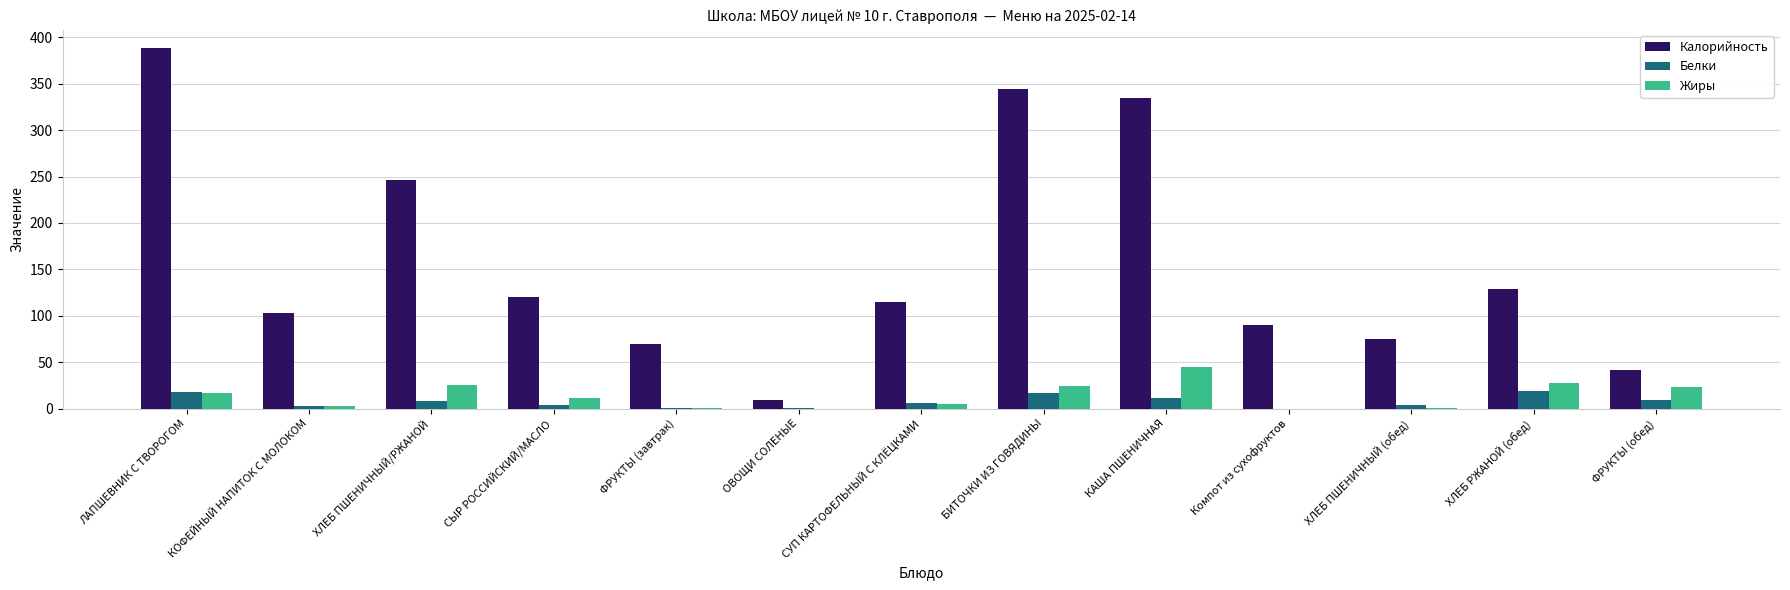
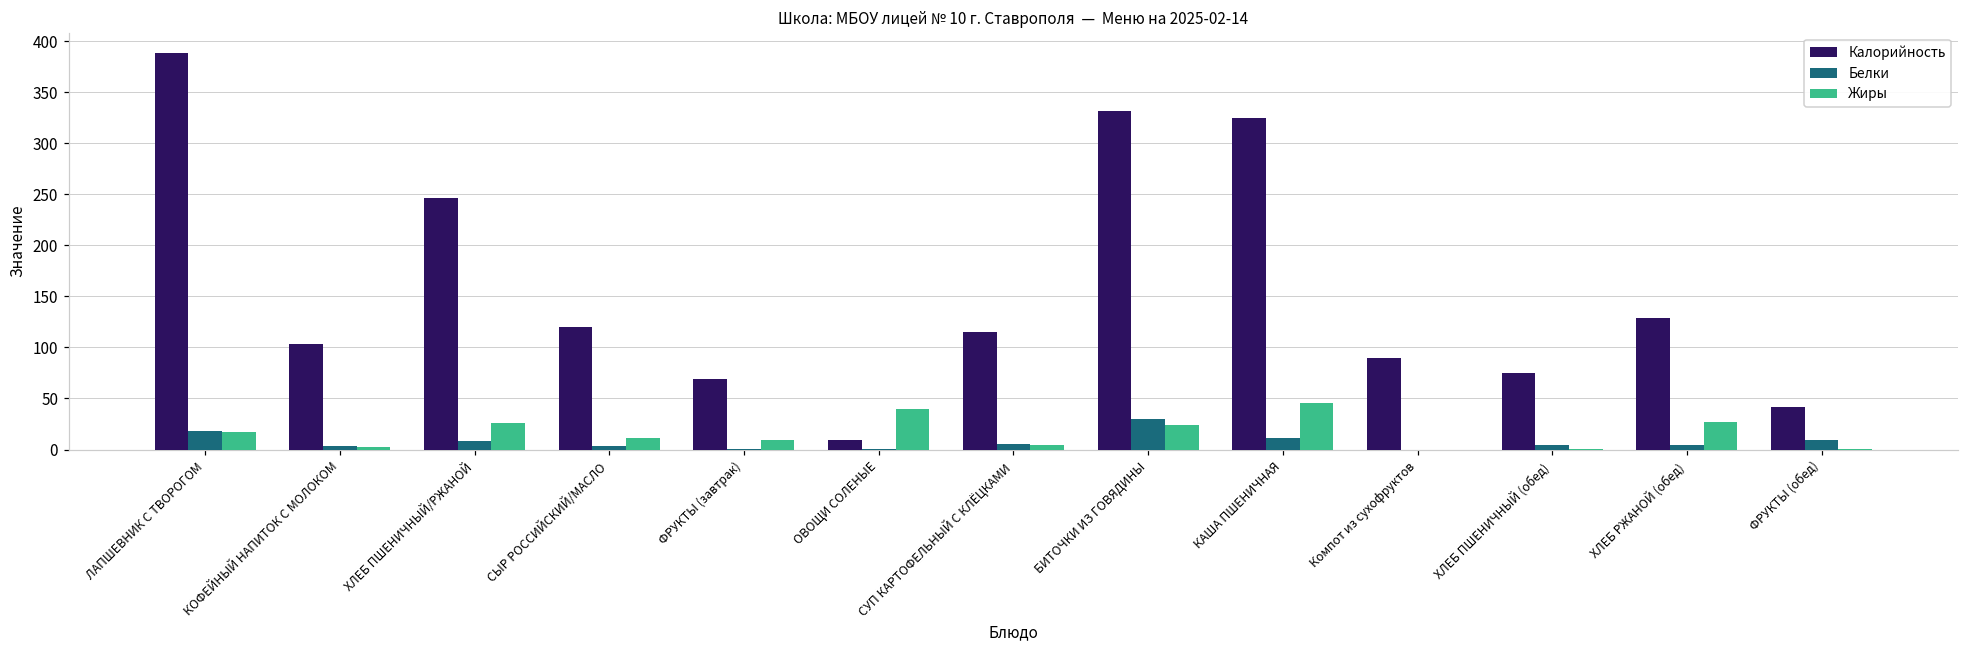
  {
    "Калорийность": {
      "ЛАПШЕВНИК С ТВОРОГОМ": 390,
      "КОФЕЙНЫЙ НАПИТОК С МОЛОКОМ": 100,
      "ХЛЕБ ПШЕНИЧНЫЙ/РЖАНОЙ": 250,
      "СЫР РОССИЙСКИЙ/МАСЛО": 120,
      "ФРУКТЫ (завтрак)": 70,
      "ОВОЩИ СОЛЕНЫЕ": 10,
      "СУП КАРТОФЕЛЬНЫЙ С КЛЁЦКАМИ": 120,
-     "БИТОЧКИ ИЗ ГОВЯДИНЫ": 340,
-     "КАША ПШЕНИЧНАЯ": 334,
+     "БИТОЧКИ ИЗ ГОВЯДИНЫ": 330,
+     "КАША ПШЕНИЧНАЯ": 325,
      "Компот из сухофруктов": 90,
      "ХЛЕБ ПШЕНИЧНЫЙ (обед)": 80,
      "ХЛЕБ РЖАНОЙ (обед)": 130,
      "ФРУКТЫ (обед)": 40
    },
    "Белки": {
      "ЛАПШЕВНИК С ТВОРОГОМ": 20,
      "КОФЕЙНЫЙ НАПИТОК С МОЛОКОМ": 0,
      "ХЛЕБ ПШЕНИЧНЫЙ/РЖАНОЙ": 10,
      "СЫР РОССИЙСКИЙ/МАСЛО": 0,
      "СУП КАРТОФЕЛЬНЫЙ С КЛЁЦКАМИ": 10,
-     "БИТОЧКИ ИЗ ГОВЯДИНЫ": 20,
+     "БИТОЧКИ ИЗ ГОВЯДИНЫ": 30,
      "КАША ПШЕНИЧНАЯ": 10,
      "Компот из сухофруктов": 0,
      "ХЛЕБ ПШЕНИЧНЫЙ (обед)": 0,
-     "ХЛЕБ РЖАНОЙ (обед)": 20,
+     "ХЛЕБ РЖАНОЙ (обед)": 0,
      "ФРУКТЫ (обед)": 10
    },
    "Жиры": {
      "ЛАПШЕВНИК С ТВОРОГОМ": 20,
      "ХЛЕБ ПШЕНИЧНЫЙ/РЖАНОЙ": 30,
      "СЫР РОССИЙСКИЙ/МАСЛО": 10,
-     "ФРУКТЫ (завтрак)": 0,
-     "ОВОЩИ СОЛЕНЫЕ": 0,
+     "ФРУКТЫ (завтрак)": 10,
+     "ОВОЩИ СОЛЕНЫЕ": 40,
      "СУП КАРТОФЕЛЬНЫЙ С КЛЁЦКАМИ": 0,
      "БИТОЧКИ ИЗ ГОВЯДИНЫ": 20,
      "КАША ПШЕНИЧНАЯ": 50,
      "Компот из сухофруктов": 0,
      "ХЛЕБ РЖАНОЙ (обед)": 30,
-     "ФРУКТЫ (обед)": 20
+     "ФРУКТЫ (обед)": 0
    }
  }
